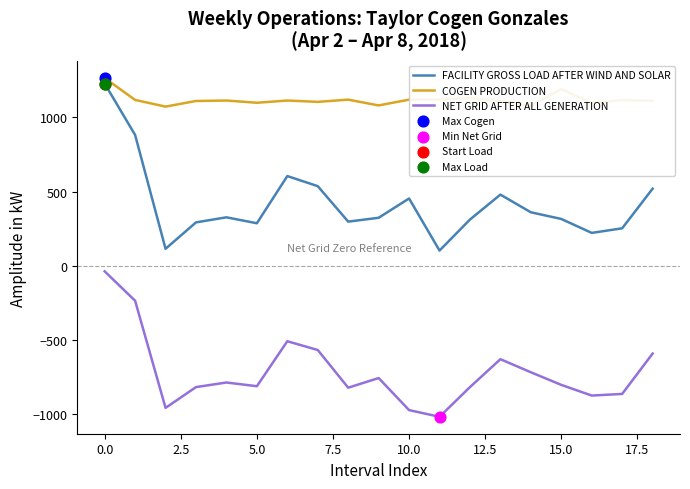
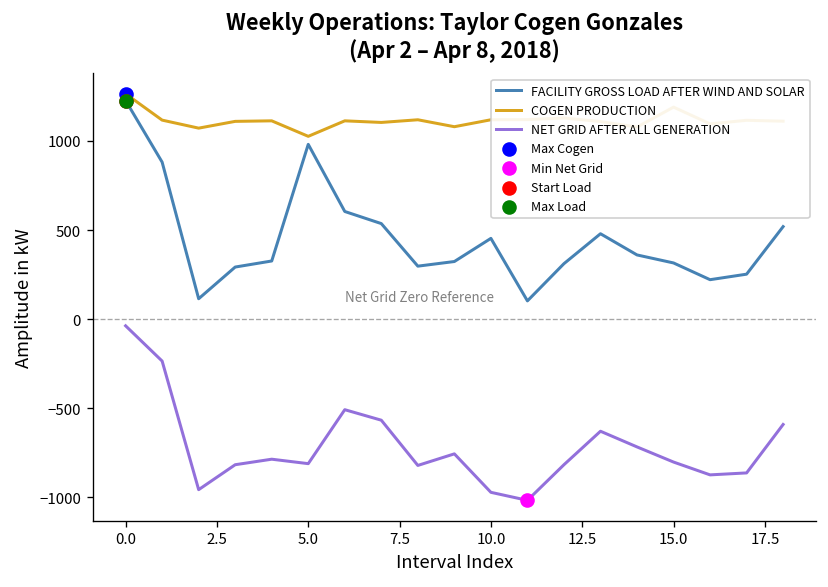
  {
    "FACILITY GROSS LOAD AFTER WIND AND SOLAR": {
-     "5.0": 290,
+     "5.0": 980,
      "10.0": 450,
      "15.0": 320
    },
    "COGEN PRODUCTION": {
-     "5.0": 1100
+     "5.0": 1030
    },
    "NET GRID AFTER ALL GENERATION": {
      "0.0": -40,
      "5.0": -810,
      "10.0": -970,
      "15.0": -800
    }
  }
